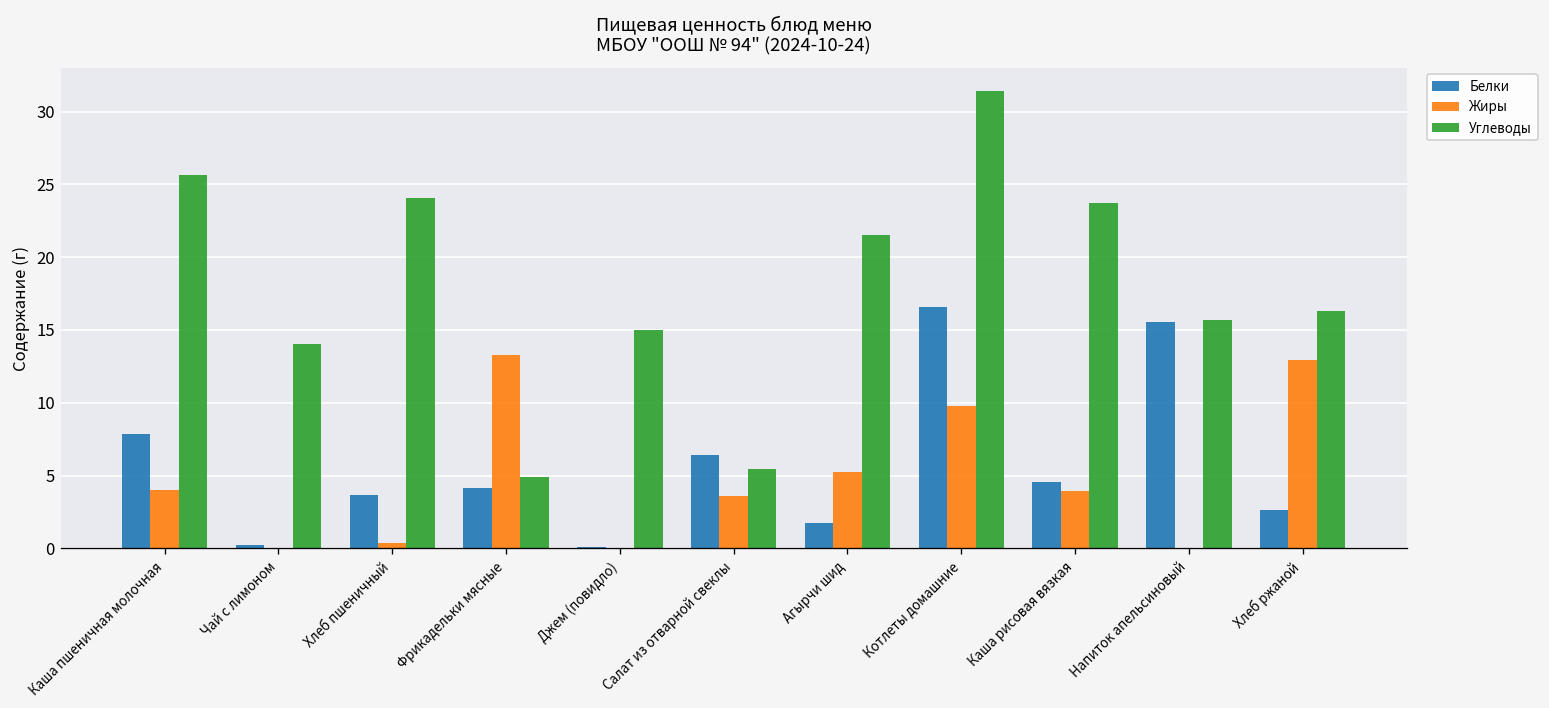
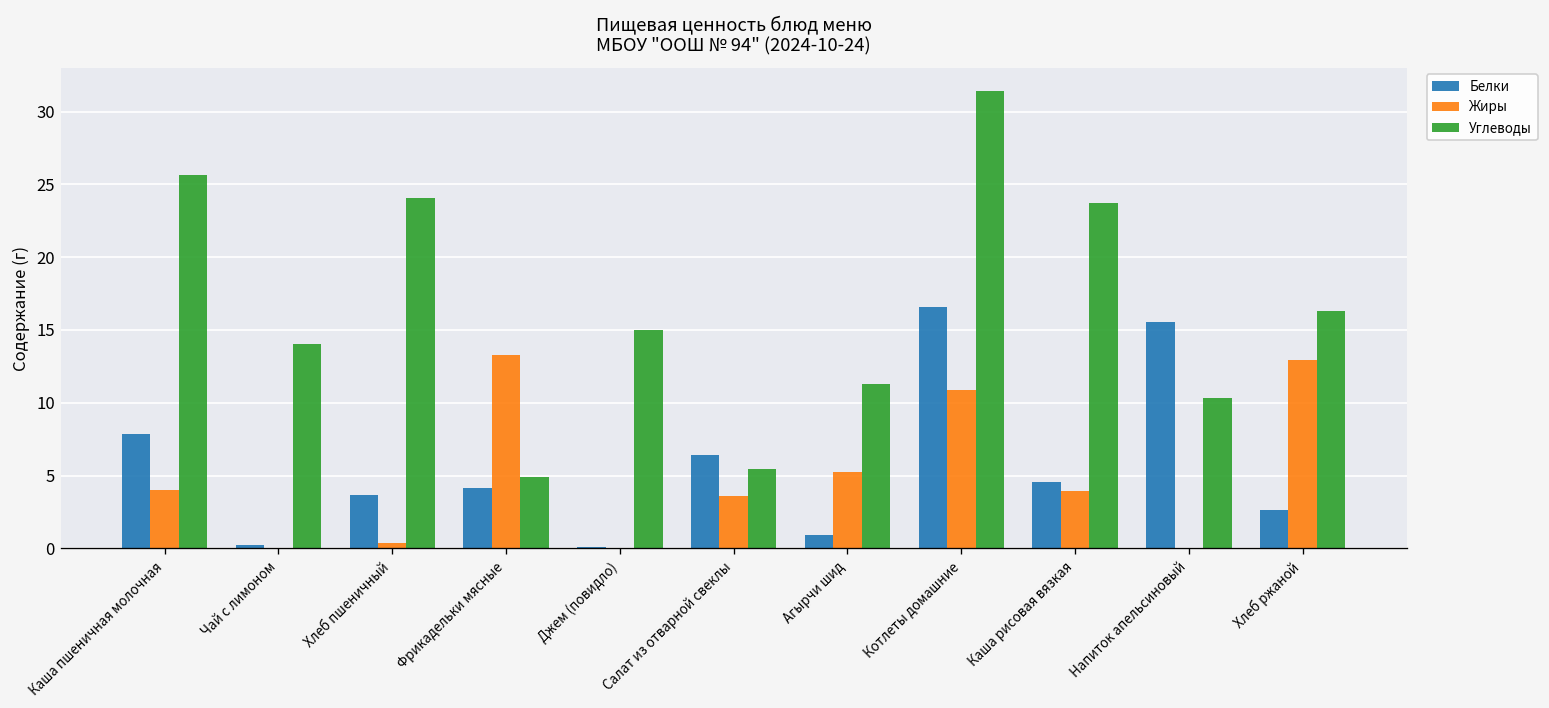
  {
    "Белки": {
      "Каша пшеничная молочная": 7.8,
      "Чай с лимоном": 0.2,
      "Хлеб пшеничный": 3.7,
      "Фрикадельки мясные": 4.2,
      "Салат из отварной свеклы": 6.4,
-     "Агырчи шид": 1.8,
+     "Агырчи шид": 1.0,
      "Котлеты домашние": 16.6,
      "Каша рисовая вязкая": 4.6,
      "Напиток апельсиновый": 15.6,
      "Хлеб ржаной": 2.7
    },
    "Жиры": {
      "Каша пшеничная молочная": 4.0,
      "Хлеб пшеничный": 0.4,
      "Фрикадельки мясные": 13.3,
      "Джем (повидло)": 0.0,
      "Салат из отварной свеклы": 3.6,
      "Агырчи шид": 5.3,
-     "Котлеты домашние": 9.8,
+     "Котлеты домашние": 10.9,
      "Каша рисовая вязкая": 4.0,
      "Хлеб ржаной": 13.0
    },
    "Углеводы": {
      "Каша пшеничная молочная": 25.7,
      "Чай с лимоном": 14.1,
      "Хлеб пшеничный": 24.0,
      "Фрикадельки мясные": 4.9,
      "Джем (повидло)": 15.0,
      "Салат из отварной свеклы": 5.5,
-     "Агырчи шид": 21.5,
+     "Агырчи шид": 11.3,
      "Котлеты домашние": 31.4,
      "Каша рисовая вязкая": 23.7,
-     "Напиток апельсиновый": 15.7,
+     "Напиток апельсиновый": 10.4,
      "Хлеб ржаной": 16.3
    }
  }
